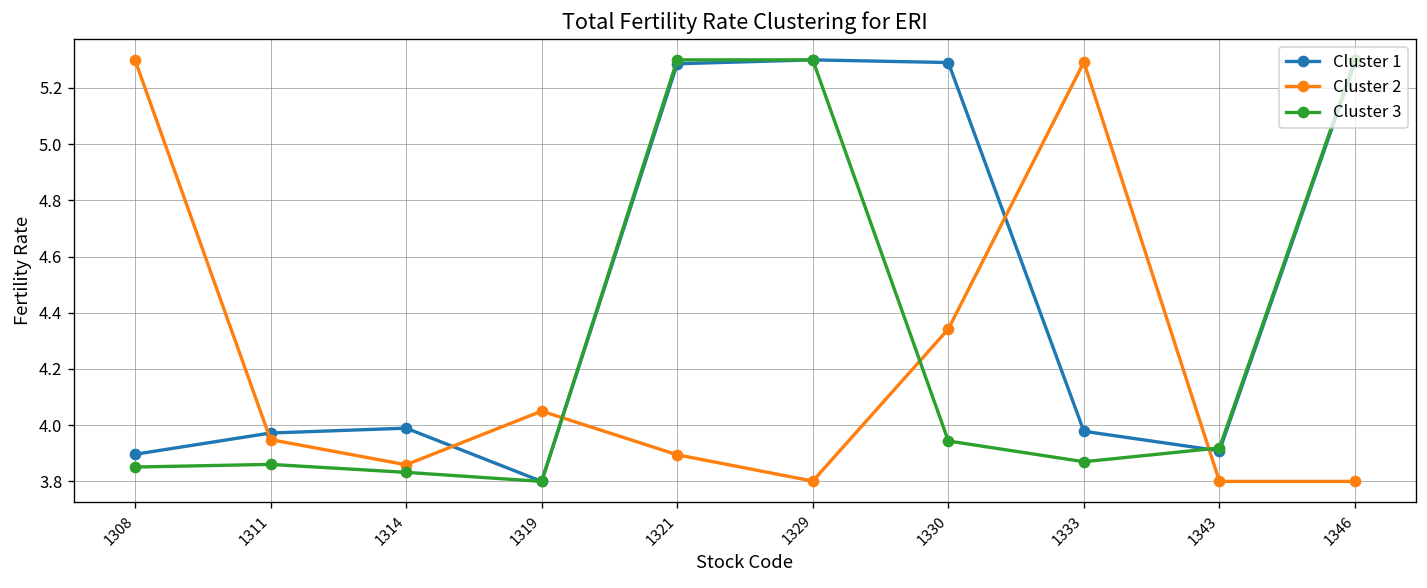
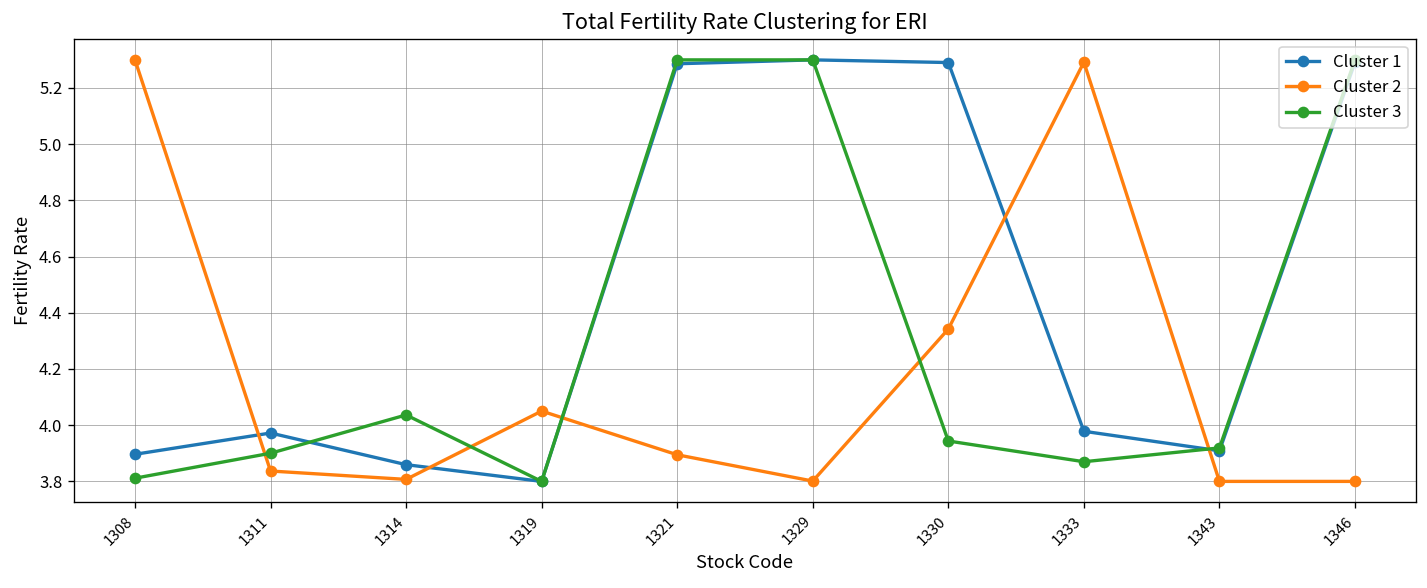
  {
    "Cluster 1": {
      "1308": 3.90,
      "1311": 3.97,
-     "1314": 3.99,
+     "1314": 3.86,
      "1321": 5.29,
      "1330": 5.29,
      "1333": 3.98
    },
    "Cluster 2": {
      "1308": 5.30,
-     "1311": 3.95,
-     "1314": 3.86,
+     "1311": 3.84,
+     "1314": 3.81,
      "1319": 4.05,
      "1321": 3.89,
      "1329": 3.80,
      "1330": 4.34,
      "1333": 5.29,
      "1343": 3.80,
      "1346": 3.80
    },
    "Cluster 3": {
-     "1308": 3.85,
-     "1311": 3.86,
-     "1314": 3.83,
+     "1308": 3.81,
+     "1311": 3.90,
+     "1314": 4.04,
      "1321": 5.30,
      "1330": 3.94,
      "1333": 3.87
    }
  }
